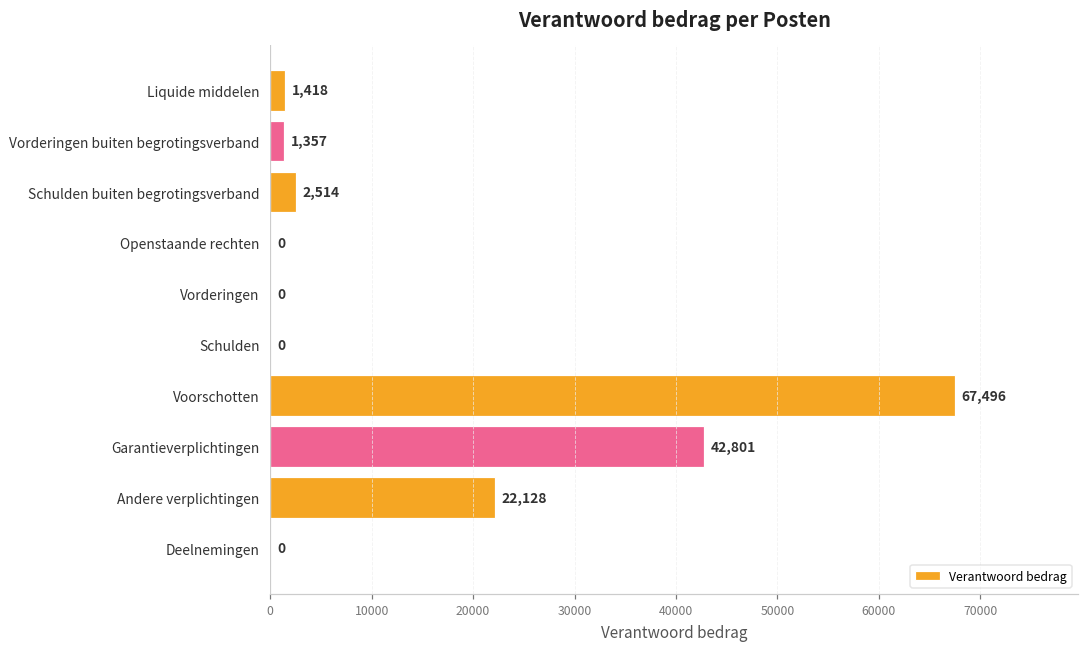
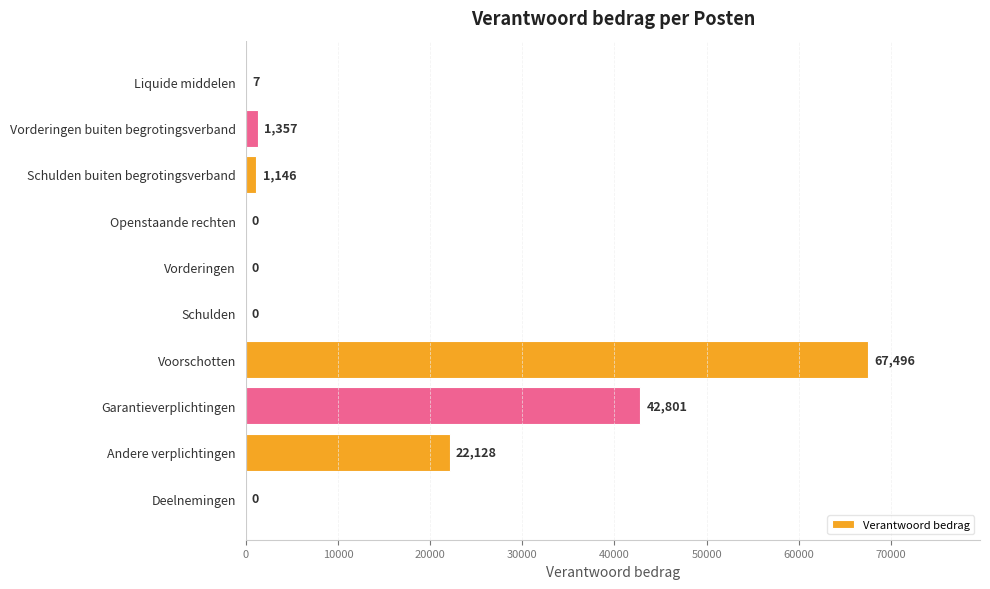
  {
-   "Liquide middelen": "1,418",
+   "Liquide middelen": "7",
    "Vorderingen buiten begrotingsverband": "1,357",
-   "Schulden buiten begrotingsverband": "2,514",
+   "Schulden buiten begrotingsverband": "1,146",
    "Openstaande rechten": "0",
    "Vorderingen": "0",
    "Schulden": "0",
    "Voorschotten": "67,496",
    "Garantieverplichtingen": "42,801",
    "Andere verplichtingen": "22,128",
    "Deelnemingen": "0"
  }
